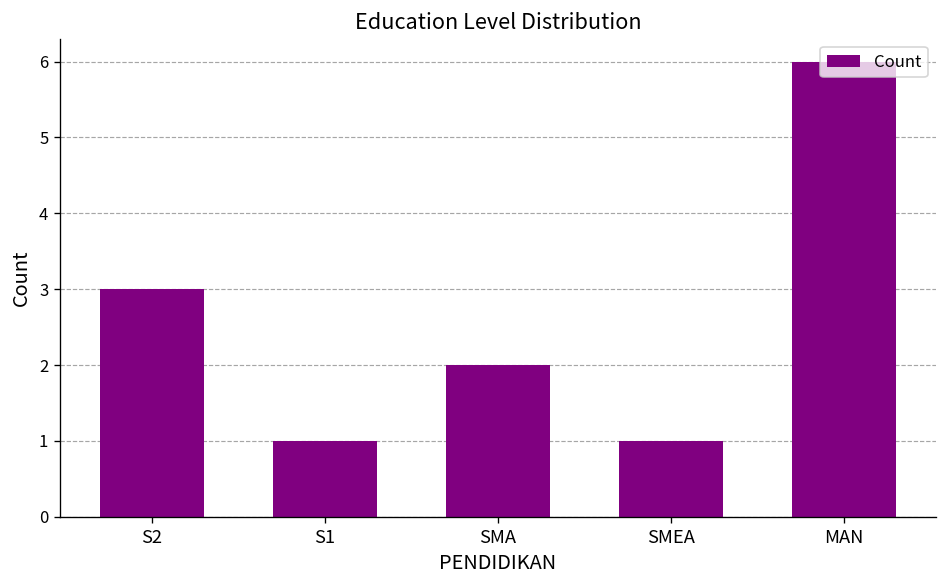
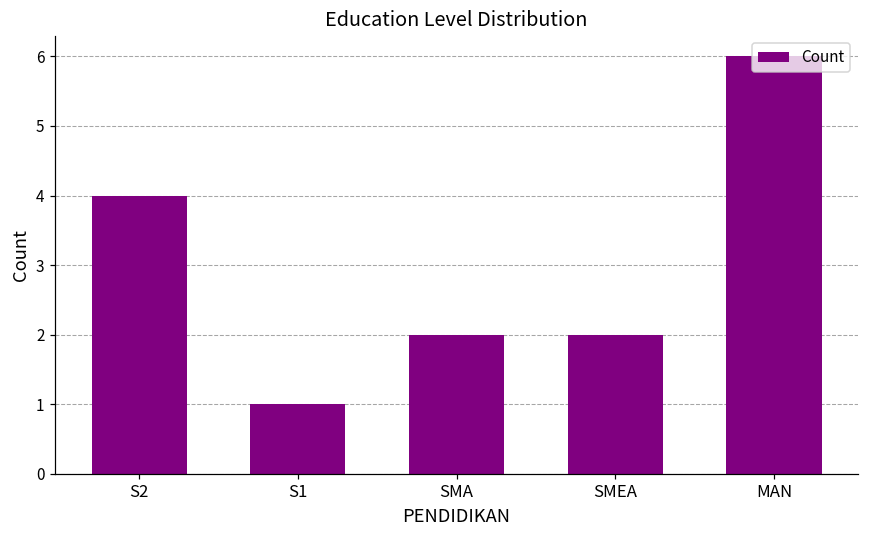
  {
-   "S2": 3,
+   "S2": 4,
    "S1": 1,
    "SMA": 2,
-   "SMEA": 1
+   "SMEA": 2
  }
